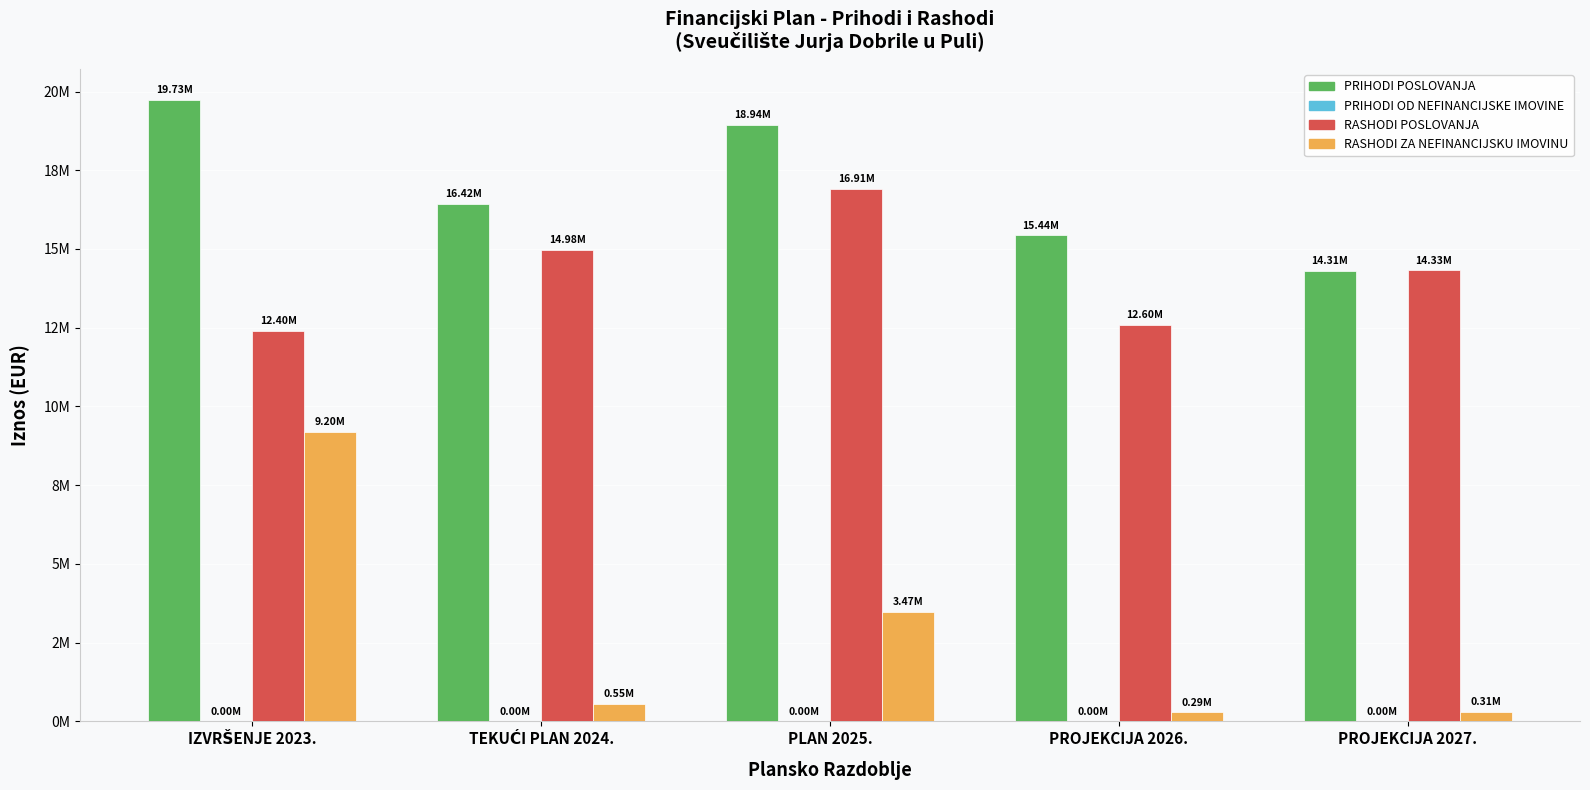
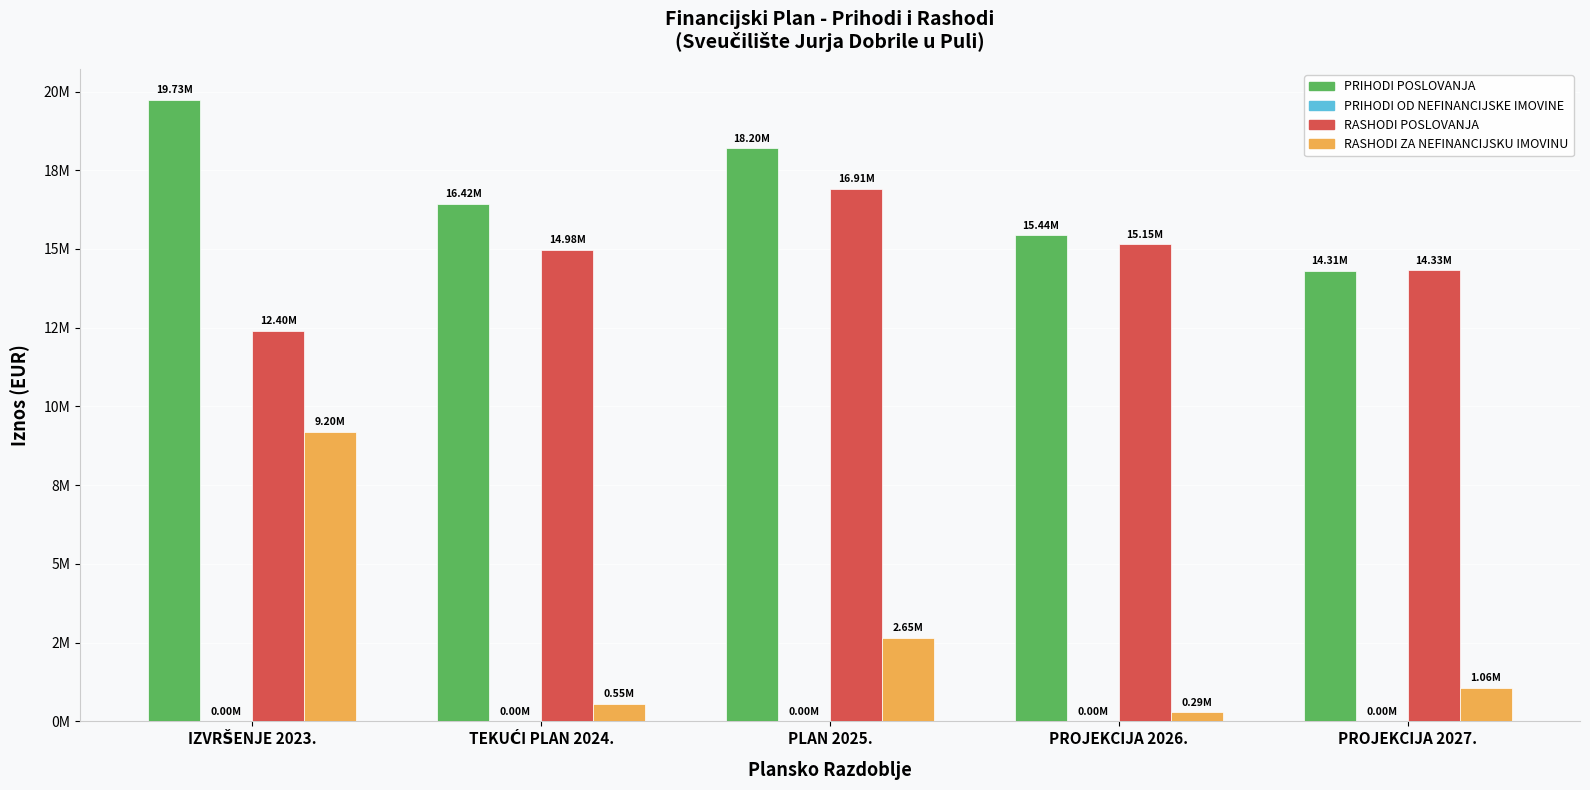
  {
    "PRIHODI POSLOVANJA": {
      "IZVRŠENJE 2023.": "19.73M",
      "TEKUĆI PLAN 2024.": "16.42M",
-     "PLAN 2025.": "18.94M",
+     "PLAN 2025.": "18.20M",
      "PROJEKCIJA 2026.": "15.44M",
      "PROJEKCIJA 2027.": "14.31M"
    },
    "RASHODI POSLOVANJA": {
      "IZVRŠENJE 2023.": "12.40M",
      "TEKUĆI PLAN 2024.": "14.98M",
      "PLAN 2025.": "16.91M",
-     "PROJEKCIJA 2026.": "12.60M",
+     "PROJEKCIJA 2026.": "15.15M",
      "PROJEKCIJA 2027.": "14.33M"
    },
    "RASHODI ZA NEFINANCIJSKU IMOVINU": {
      "IZVRŠENJE 2023.": "9.20M",
      "TEKUĆI PLAN 2024.": "0.55M",
-     "PLAN 2025.": "3.47M",
+     "PLAN 2025.": "2.65M",
      "PROJEKCIJA 2026.": "0.29M",
-     "PROJEKCIJA 2027.": "0.31M"
+     "PROJEKCIJA 2027.": "1.06M"
    }
  }
